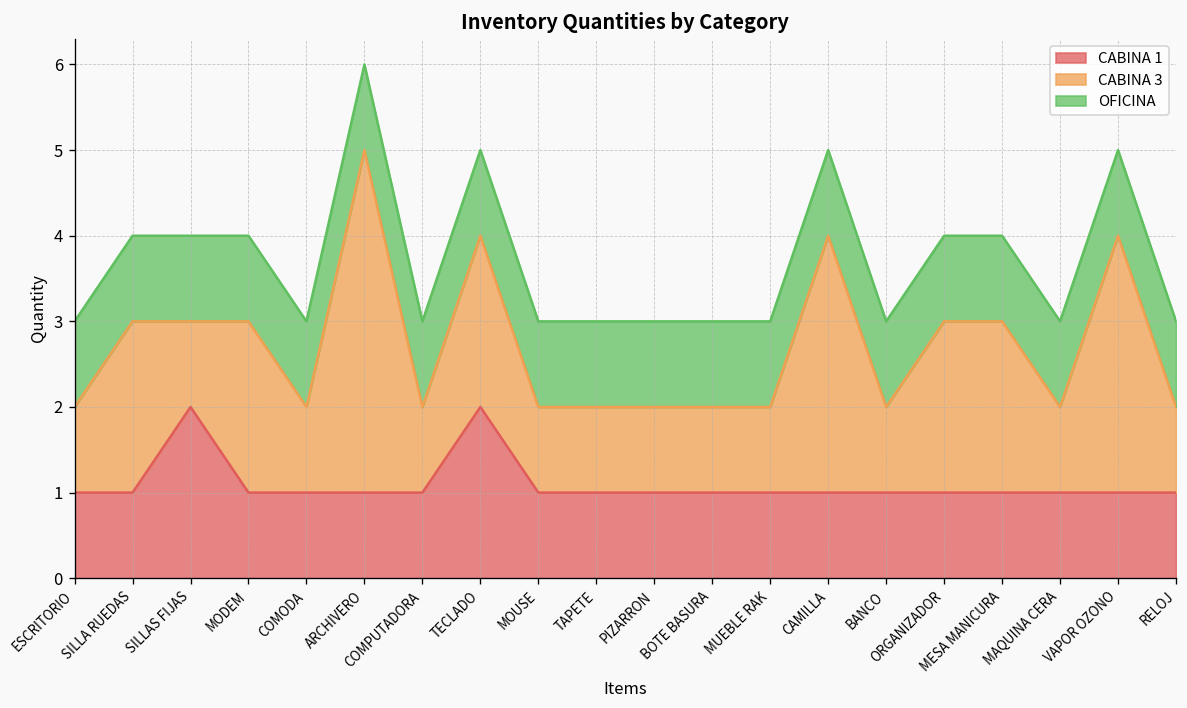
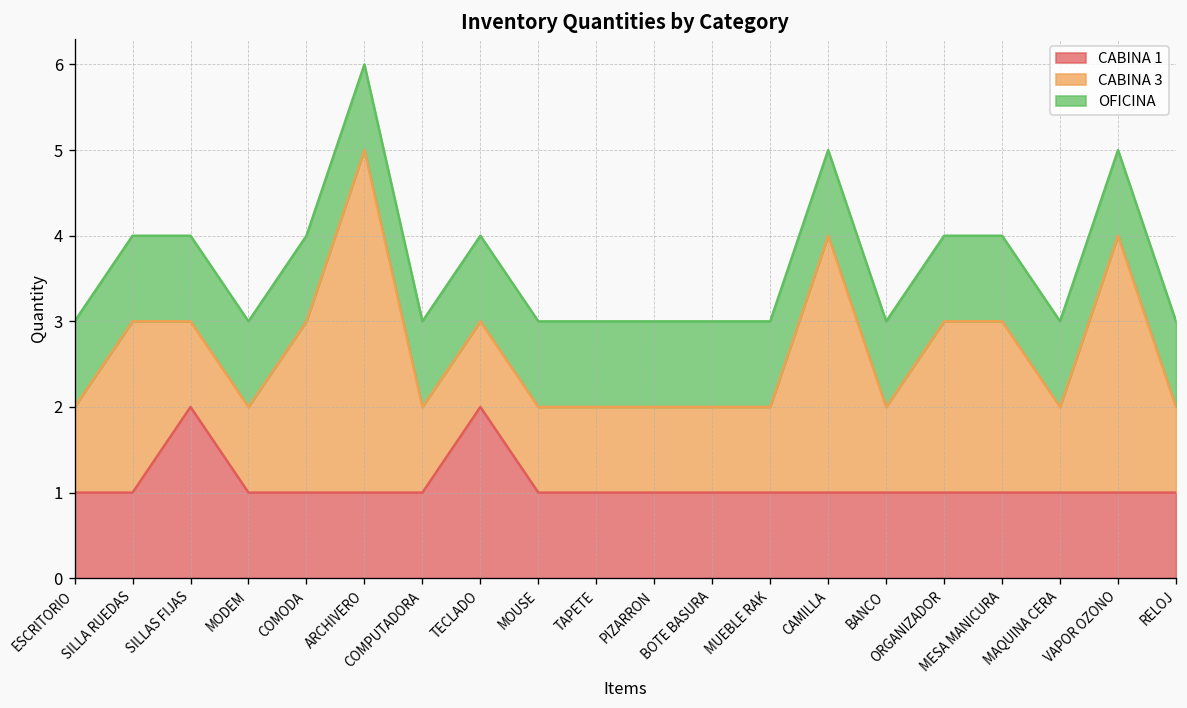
  {
    "CABINA 1": {
      "ESCRITORIO": 1,
      "SILLA RUEDAS": 1,
      "SILLAS FIJAS": 2,
      "MODEM": 1,
      "COMODA": 1,
      "ARCHIVERO": 1,
      "COMPUTADORA": 1,
      "TECLADO": 2,
      "MOUSE": 1,
      "TAPETE": 1,
      "PIZARRON": 1,
      "BOTE BASURA": 1,
      "MUEBLE RAK": 1,
      "CAMILLA": 1,
      "BANCO": 1,
      "ORGANIZADOR": 1,
      "MESA MANICURA": 1,
      "MAQUINA CERA": 1,
      "VAPOR OZONO": 1,
      "RELOJ": 1
    },
    "CABINA 3": {
      "ESCRITORIO": 1,
      "SILLA RUEDAS": 2,
      "SILLAS FIJAS": 1,
-     "MODEM": 2,
-     "COMODA": 1,
+     "MODEM": 1,
+     "COMODA": 2,
      "ARCHIVERO": 4,
      "COMPUTADORA": 1,
-     "TECLADO": 2,
+     "TECLADO": 1,
      "MOUSE": 1,
      "TAPETE": 1,
      "PIZARRON": 1,
      "BOTE BASURA": 1,
      "MUEBLE RAK": 1,
      "CAMILLA": 3,
      "BANCO": 1,
      "ORGANIZADOR": 2,
      "MESA MANICURA": 2,
      "MAQUINA CERA": 1,
      "VAPOR OZONO": 3,
      "RELOJ": 1
    },
    "OFICINA": {
      "ESCRITORIO": 1,
      "SILLA RUEDAS": 1,
      "SILLAS FIJAS": 1,
      "MODEM": 1,
      "COMODA": 1,
      "ARCHIVERO": 1,
      "COMPUTADORA": 1,
      "TECLADO": 1,
      "MOUSE": 1,
      "TAPETE": 1,
      "PIZARRON": 1,
      "BOTE BASURA": 1,
      "MUEBLE RAK": 1,
      "CAMILLA": 1,
      "BANCO": 1,
      "ORGANIZADOR": 1,
      "MESA MANICURA": 1,
      "MAQUINA CERA": 1,
      "VAPOR OZONO": 1,
      "RELOJ": 1
    }
  }
